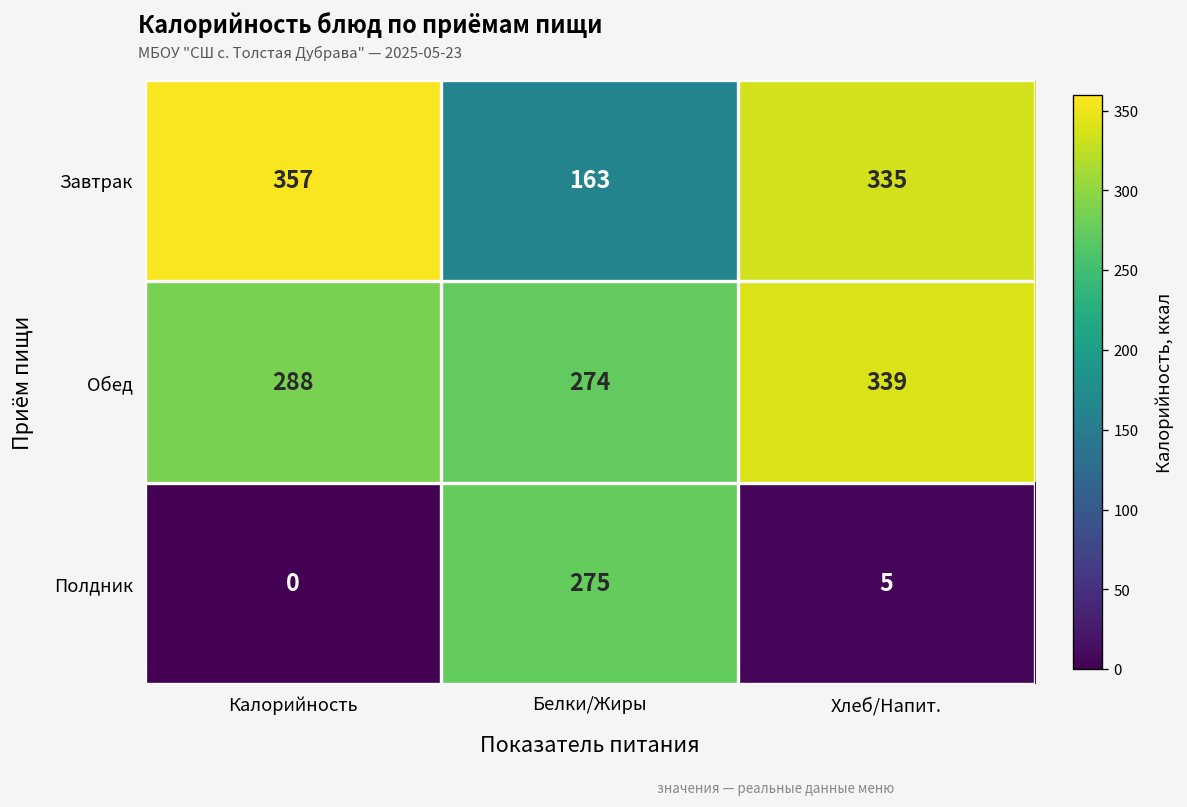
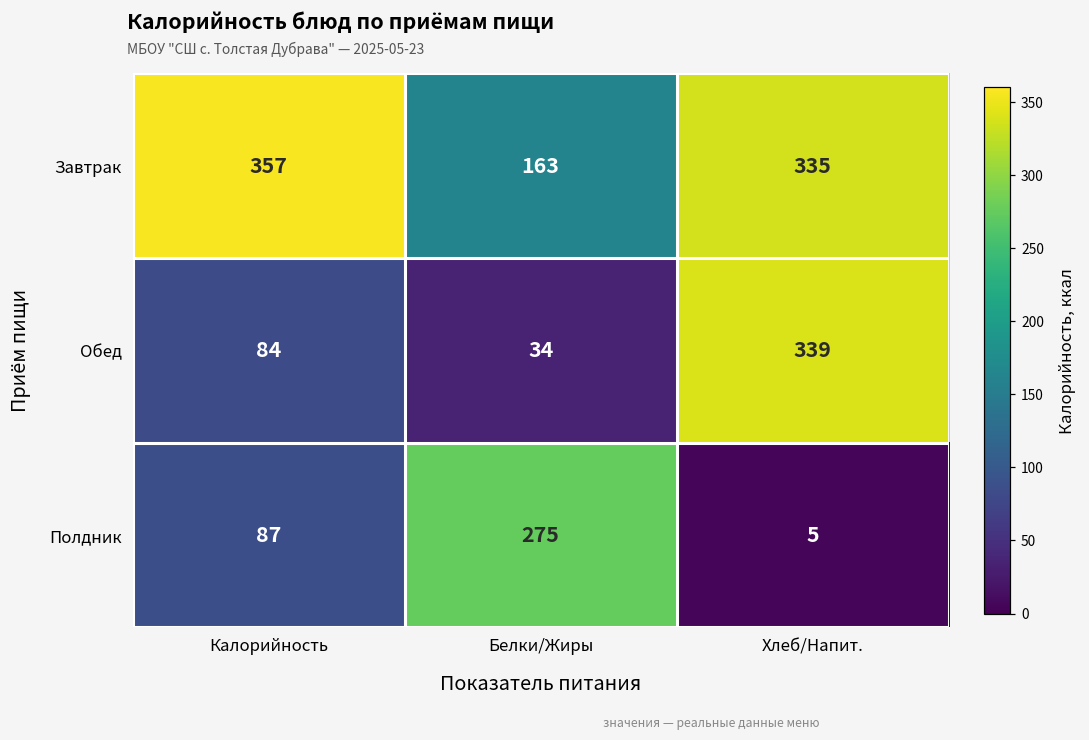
  {
    "Завтрак": {
      "Калорийность": 357,
      "Белки/Жиры": 163,
      "Хлеб/Напит.": 335
    },
    "Обед": {
-     "Калорийность": 288,
-     "Белки/Жиры": 274,
+     "Калорийность": 84,
+     "Белки/Жиры": 34,
      "Хлеб/Напит.": 339
    },
    "Полдник": {
-     "Калорийность": 0,
+     "Калорийность": 87,
      "Белки/Жиры": 275,
      "Хлеб/Напит.": 5
    }
  }
